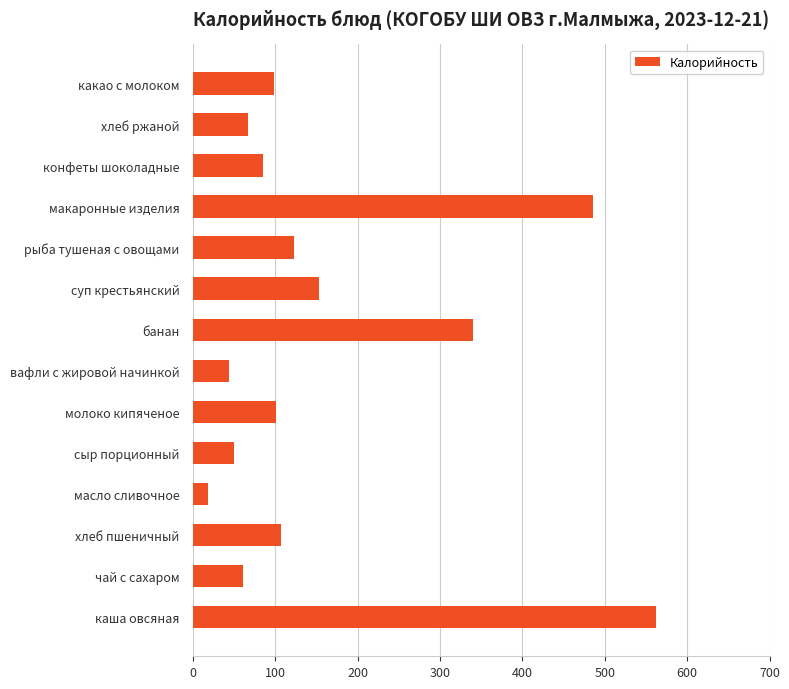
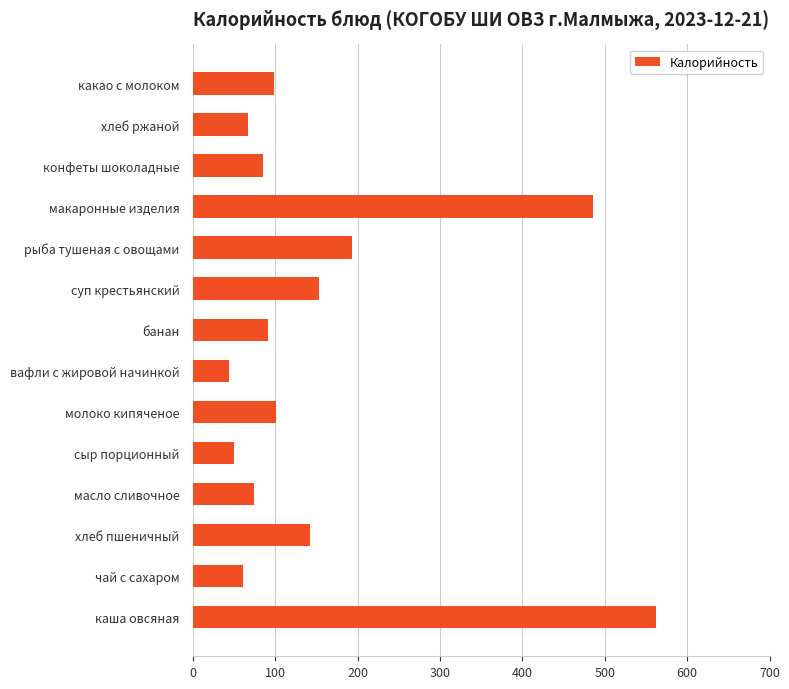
  {
    "какао с молоком": 100,
    "хлеб ржаной": 70,
    "конфеты шоколадные": 90,
    "макаронные изделия": 490,
-   "рыба тушеная с овощами": 120,
+   "рыба тушеная с овощами": 190,
    "суп крестьянский": 150,
-   "банан": 340,
+   "банан": 90,
    "вафли с жировой начинкой": 40,
    "молоко кипяченое": 100,
    "сыр порционный": 50,
-   "масло сливочное": 20,
-   "хлеб пшеничный": 110,
+   "масло сливочное": 70,
+   "хлеб пшеничный": 140,
    "чай с сахаром": 60,
    "каша овсяная": 560
  }
